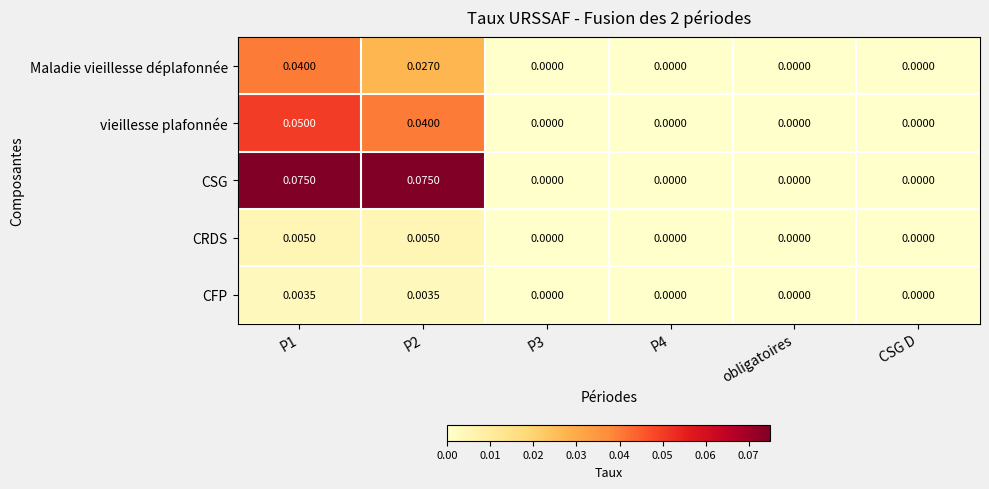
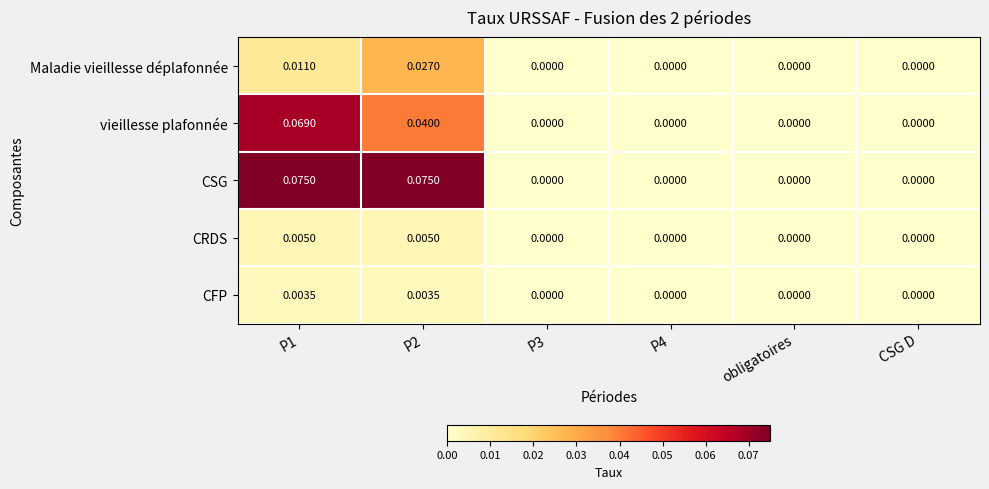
  {
    "Maladie vieillesse déplafonnée": {
-     "P1": 0.0400,
+     "P1": 0.0110,
      "P2": 0.0270,
      "P3": 0.0000,
      "P4": 0.0000,
      "obligatoires": 0.0000,
      "CSG D": 0.0000
    },
    "vieillesse plafonnée": {
-     "P1": 0.0500,
+     "P1": 0.0690,
      "P2": 0.0400,
      "P3": 0.0000,
      "P4": 0.0000,
      "obligatoires": 0.0000,
      "CSG D": 0.0000
    },
    "CSG": {
      "P1": 0.0750,
      "P2": 0.0750,
      "P3": 0.0000,
      "P4": 0.0000,
      "obligatoires": 0.0000,
      "CSG D": 0.0000
    },
    "CRDS": {
      "P1": 0.0050,
      "P2": 0.0050,
      "P3": 0.0000,
      "P4": 0.0000,
      "obligatoires": 0.0000,
      "CSG D": 0.0000
    },
    "CFP": {
      "P1": 0.0035,
      "P2": 0.0035,
      "P3": 0.0000,
      "P4": 0.0000,
      "obligatoires": 0.0000,
      "CSG D": 0.0000
    }
  }
